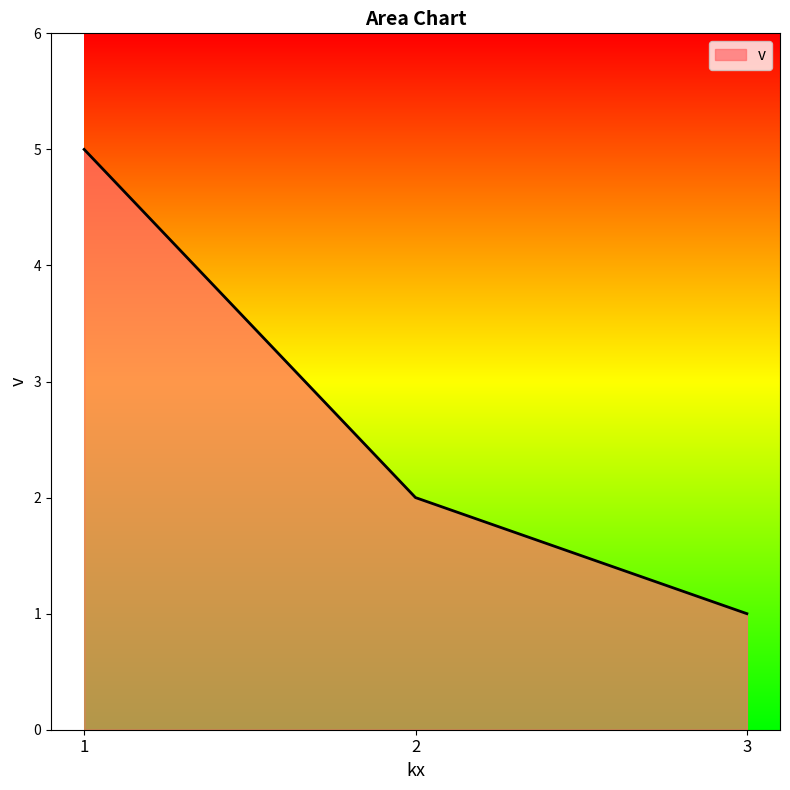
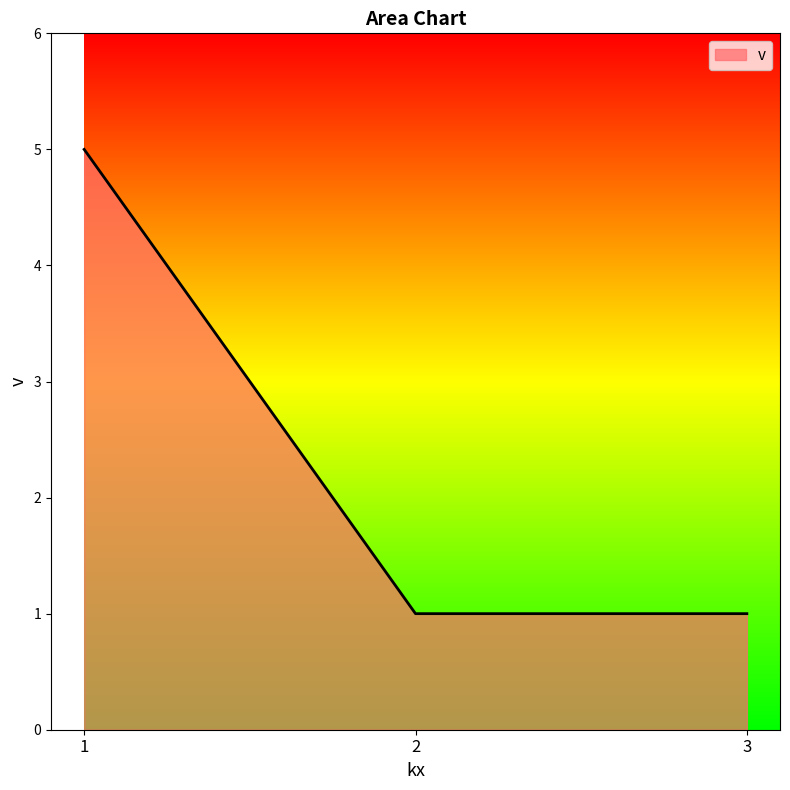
  {
    "1": 5,
-   "2": 2,
+   "2": 1,
    "3": 1
  }
